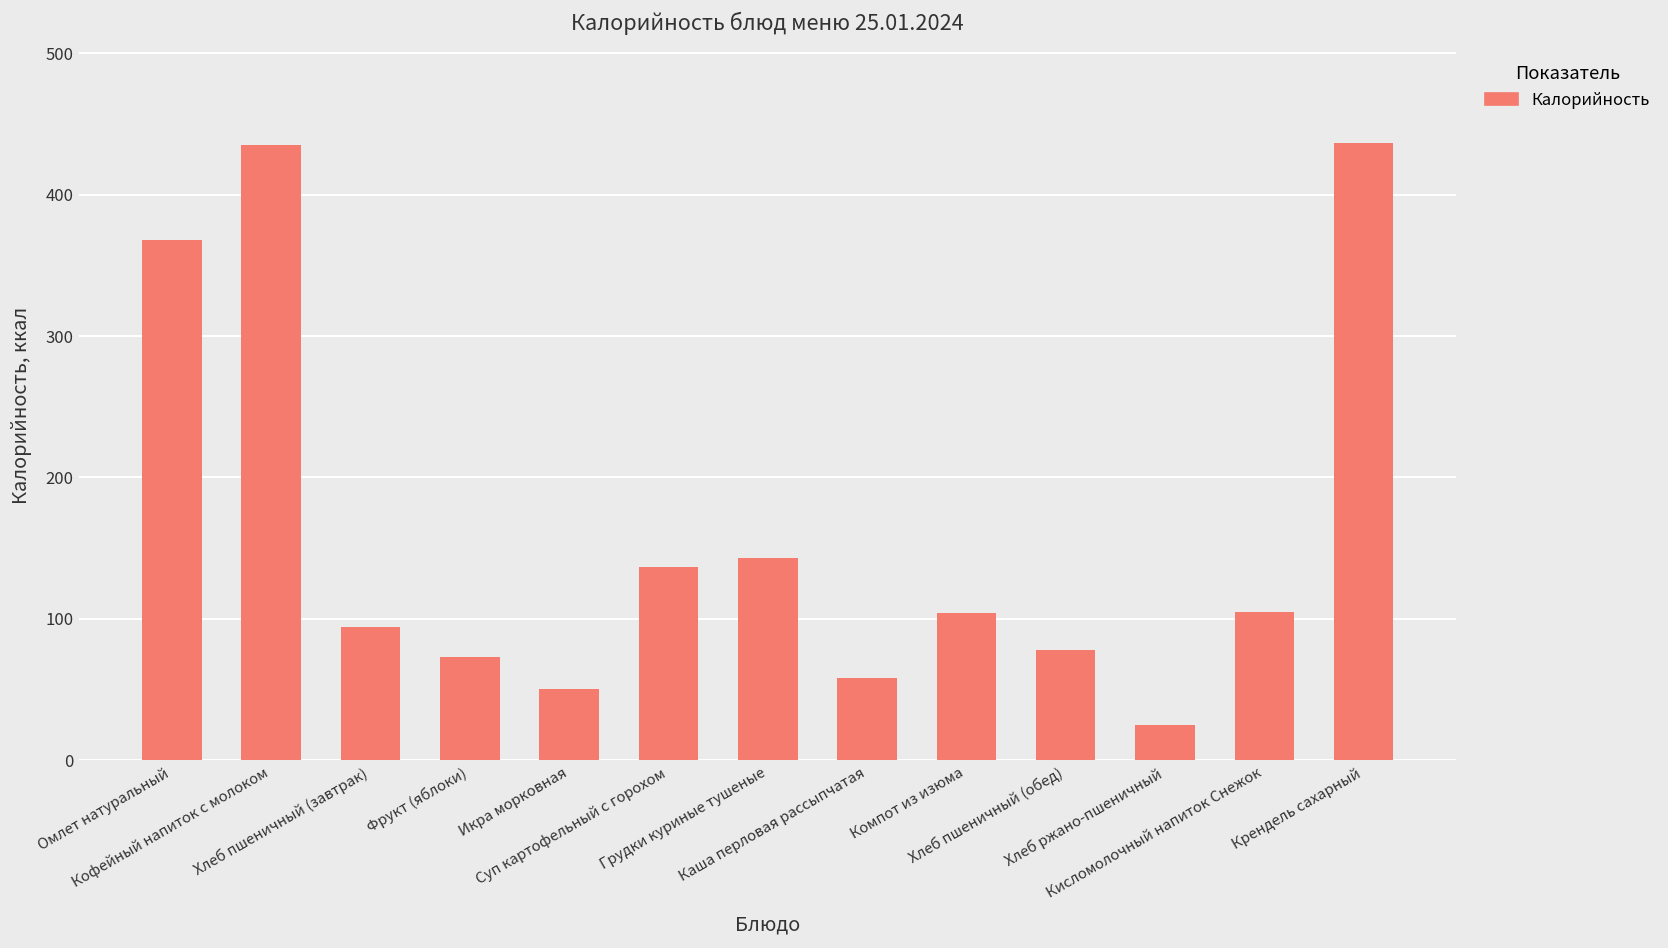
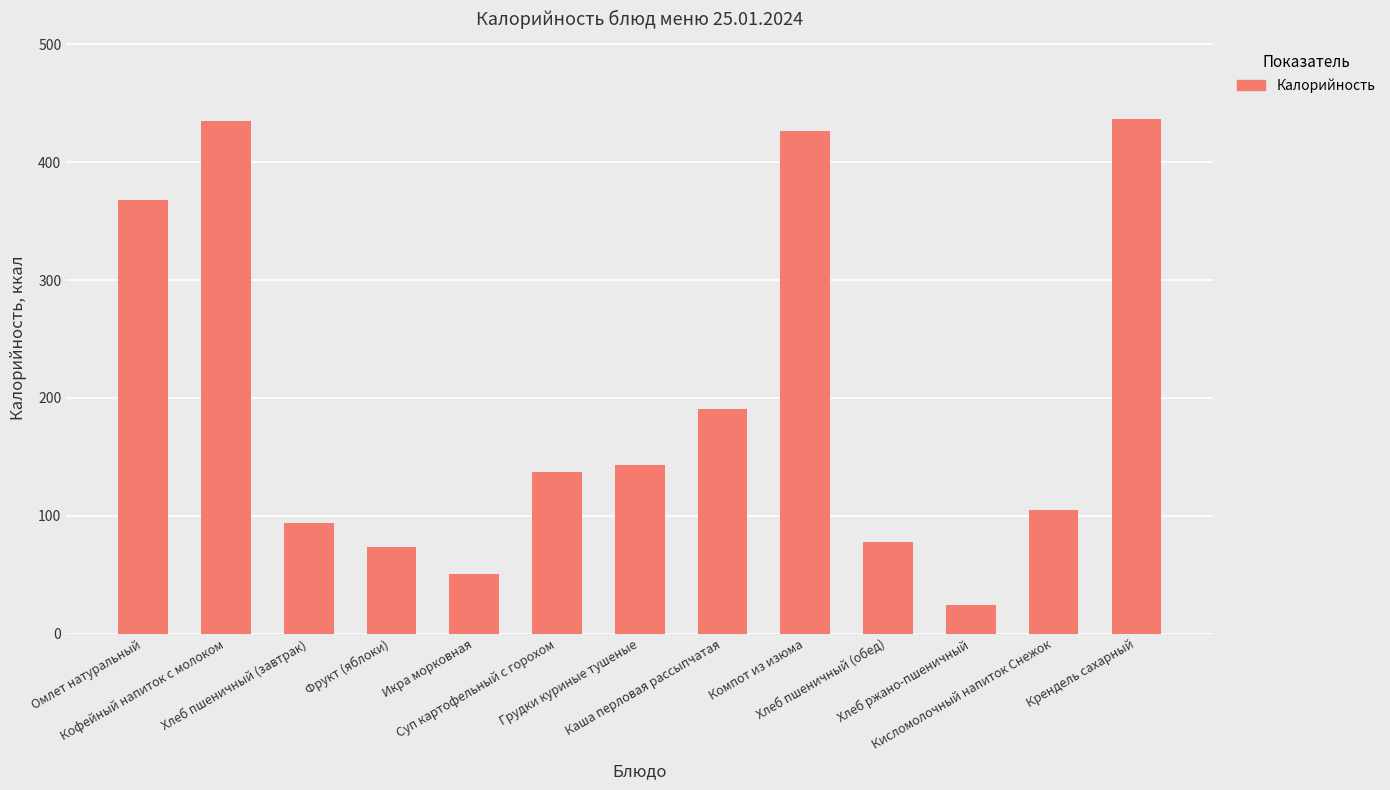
  {
    "Омлет натуральный": 368,
    "Кофейный напиток с молоком": 435,
    "Хлеб пшеничный (завтрак)": 94,
    "Фрукт (яблоки)": 73,
    "Икра морковная": 50,
    "Суп картофельный с горохом": 137,
    "Грудки куриные тушеные": 143,
-   "Каша перловая рассыпчатая": 58,
-   "Компот из изюма": 104,
+   "Каша перловая рассыпчатая": 191,
+   "Компот из изюма": 426,
    "Хлеб пшеничный (обед)": 78,
    "Хлеб ржано-пшеничный": 25,
    "Кисломолочный напиток Снежок": 105,
    "Крендель сахарный": 437
  }
